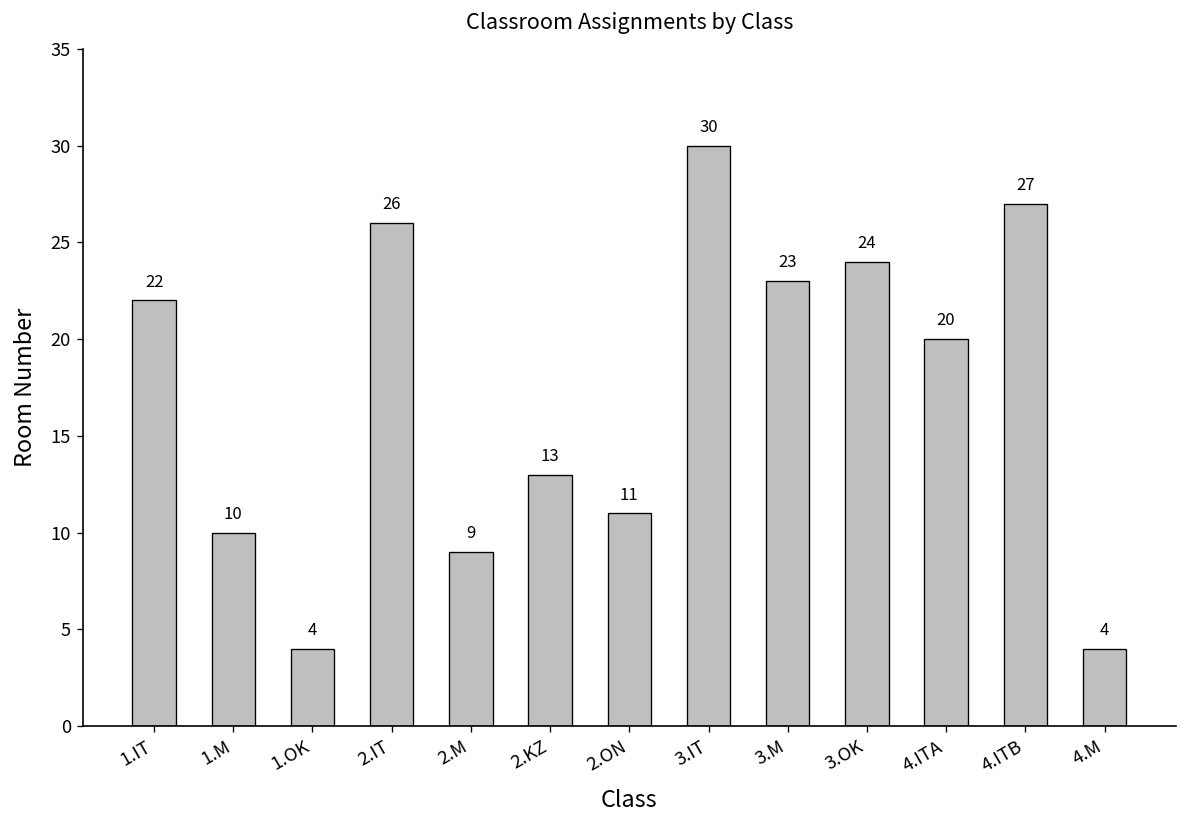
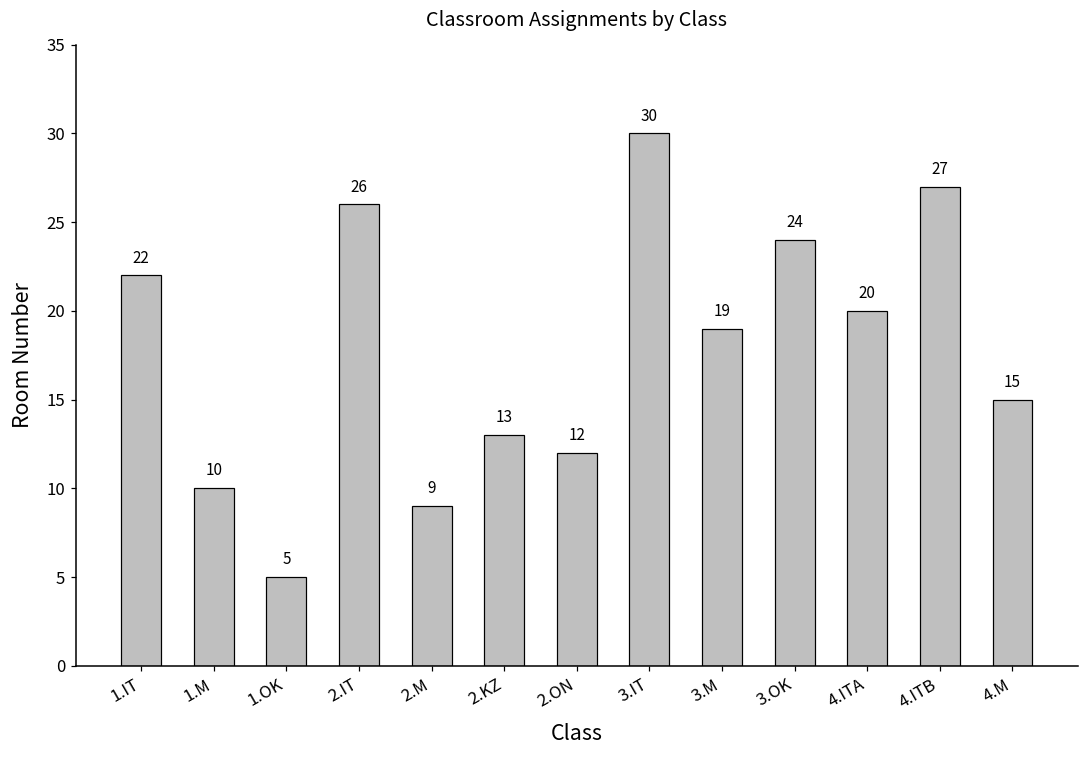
  {
    "1.IT": 22,
    "1.M": 10,
-   "1.OK": 4,
+   "1.OK": 5,
    "2.IT": 26,
    "2.M": 9,
    "2.KZ": 13,
-   "2.ON": 11,
+   "2.ON": 12,
    "3.IT": 30,
-   "3.M": 23,
+   "3.M": 19,
    "3.OK": 24,
    "4.ITA": 20,
    "4.ITB": 27,
-   "4.M": 4
+   "4.M": 15
  }
